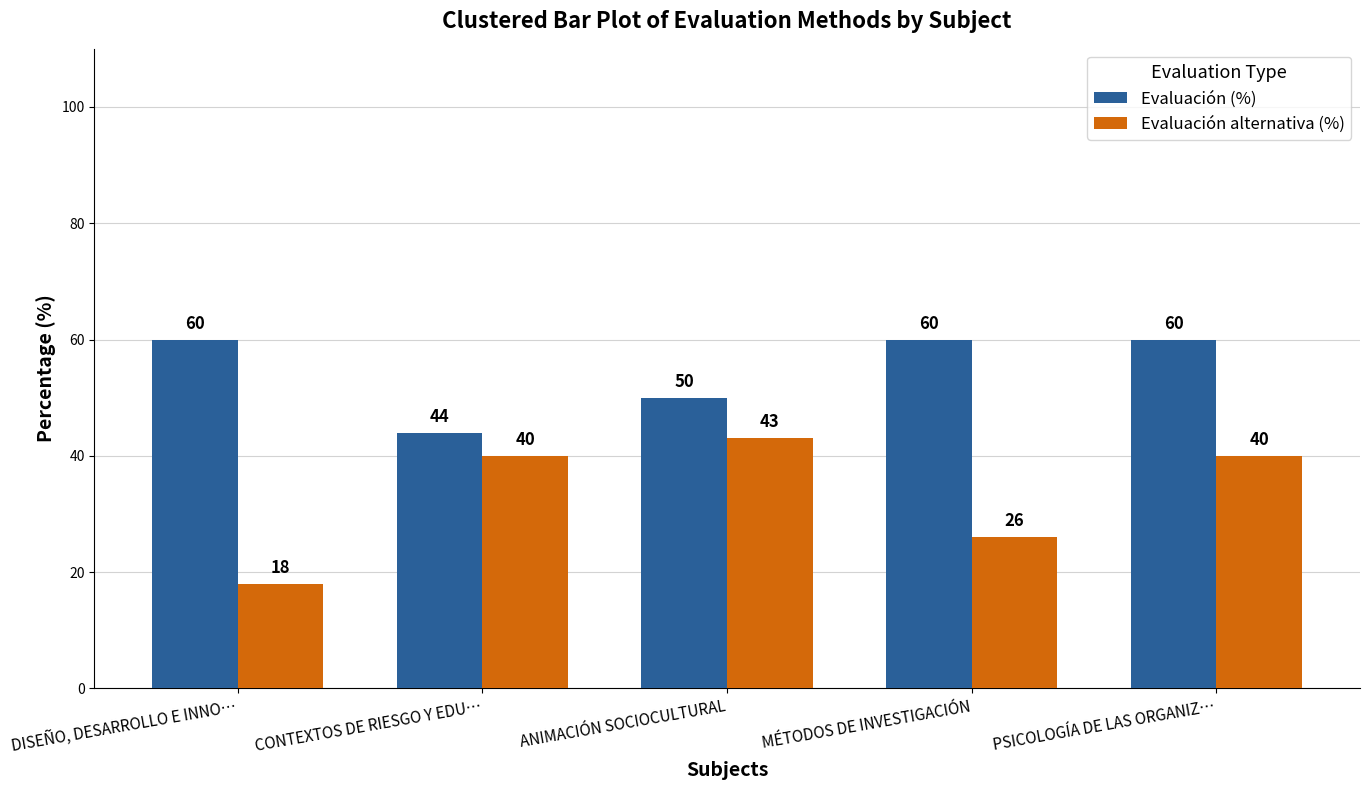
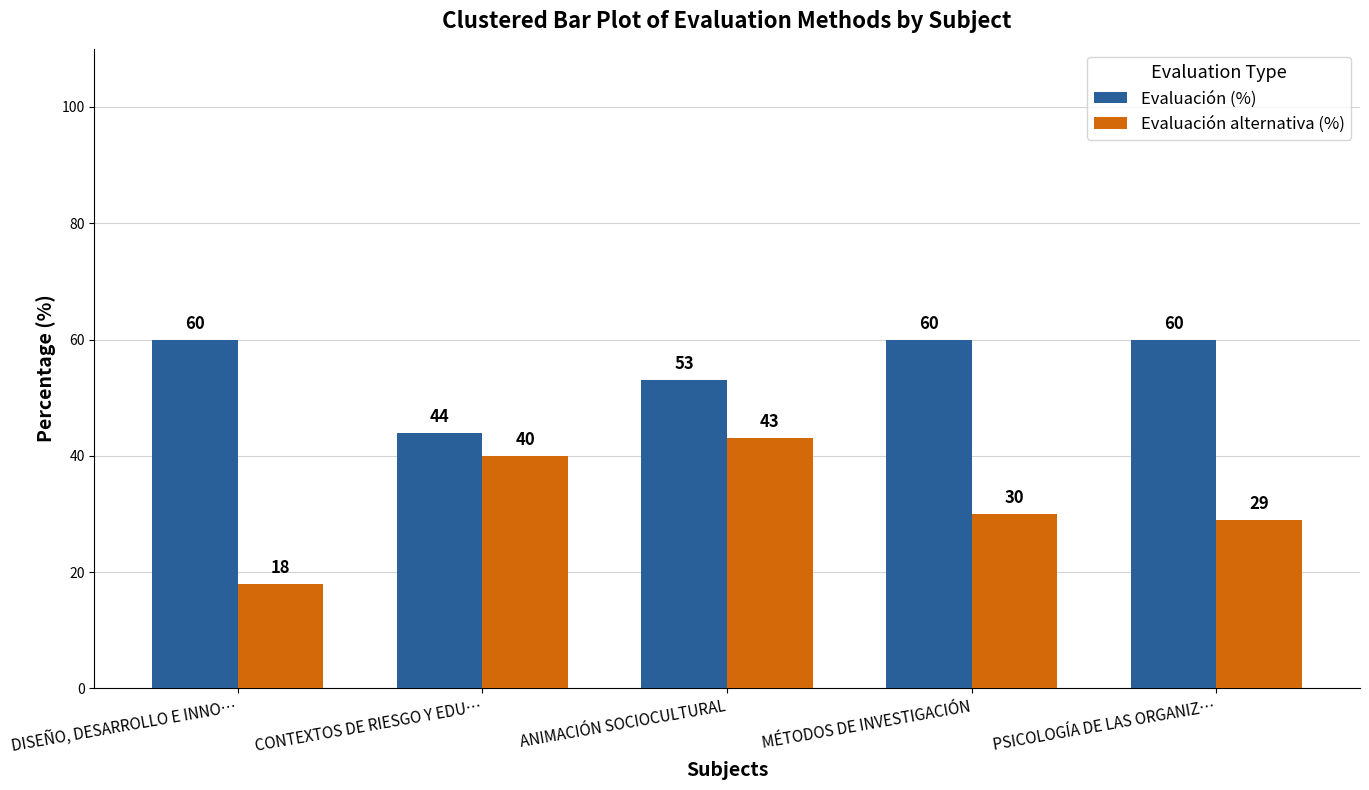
  {
    "Evaluación (%)": {
      "DISEÑO, DESARROLLO E INNO…": 60,
      "CONTEXTOS DE RIESGO Y EDU…": 44,
-     "ANIMACIÓN SOCIOCULTURAL": 50,
+     "ANIMACIÓN SOCIOCULTURAL": 53,
      "MÉTODOS DE INVESTIGACIÓN": 60,
      "PSICOLOGÍA DE LAS ORGANIZ…": 60
    },
    "Evaluación alternativa (%)": {
      "DISEÑO, DESARROLLO E INNO…": 18,
      "CONTEXTOS DE RIESGO Y EDU…": 40,
      "ANIMACIÓN SOCIOCULTURAL": 43,
-     "MÉTODOS DE INVESTIGACIÓN": 26,
-     "PSICOLOGÍA DE LAS ORGANIZ…": 40
+     "MÉTODOS DE INVESTIGACIÓN": 30,
+     "PSICOLOGÍA DE LAS ORGANIZ…": 29
    }
  }
